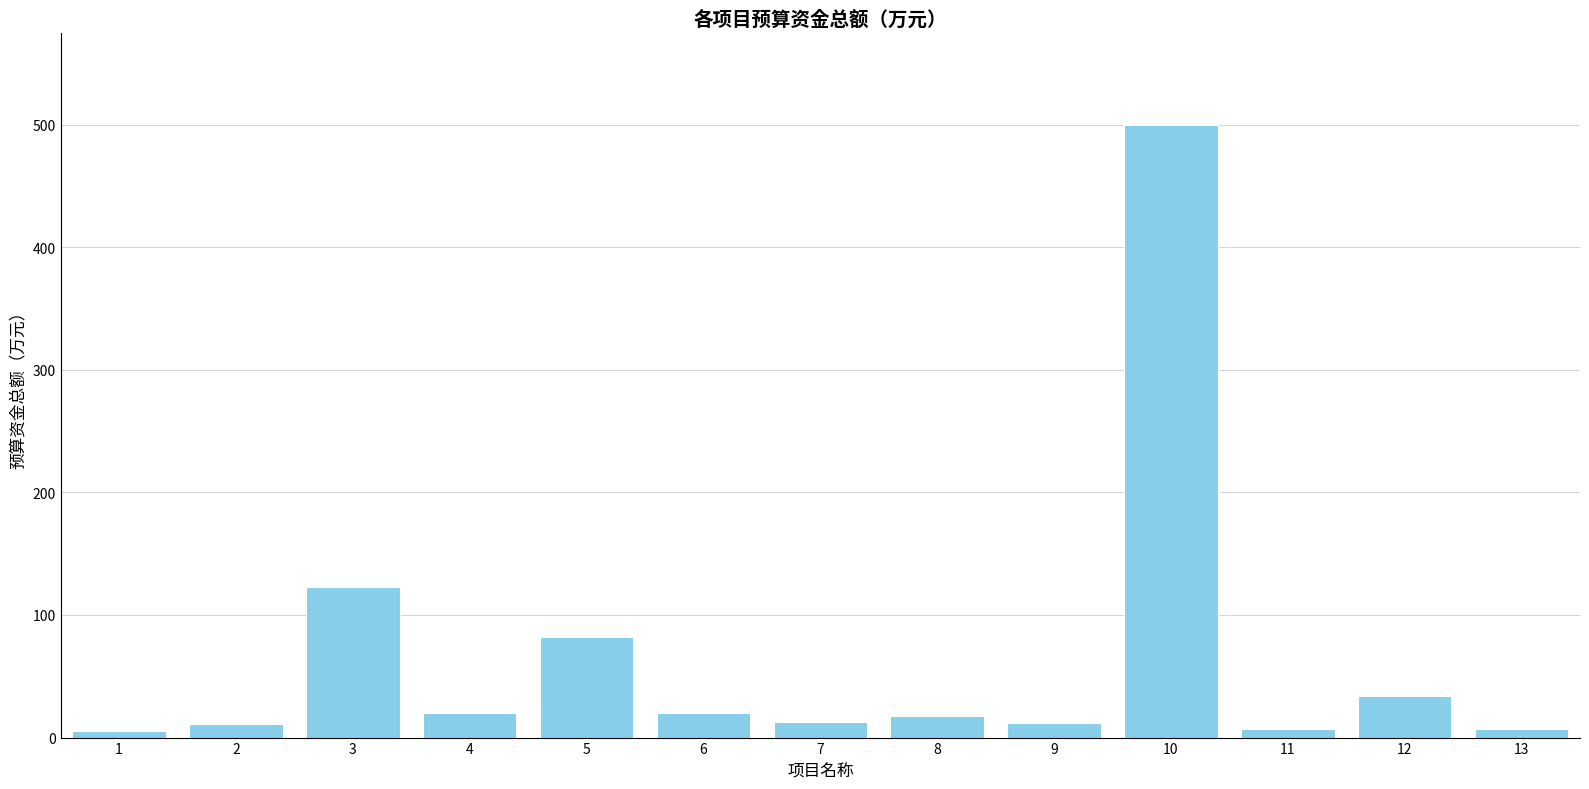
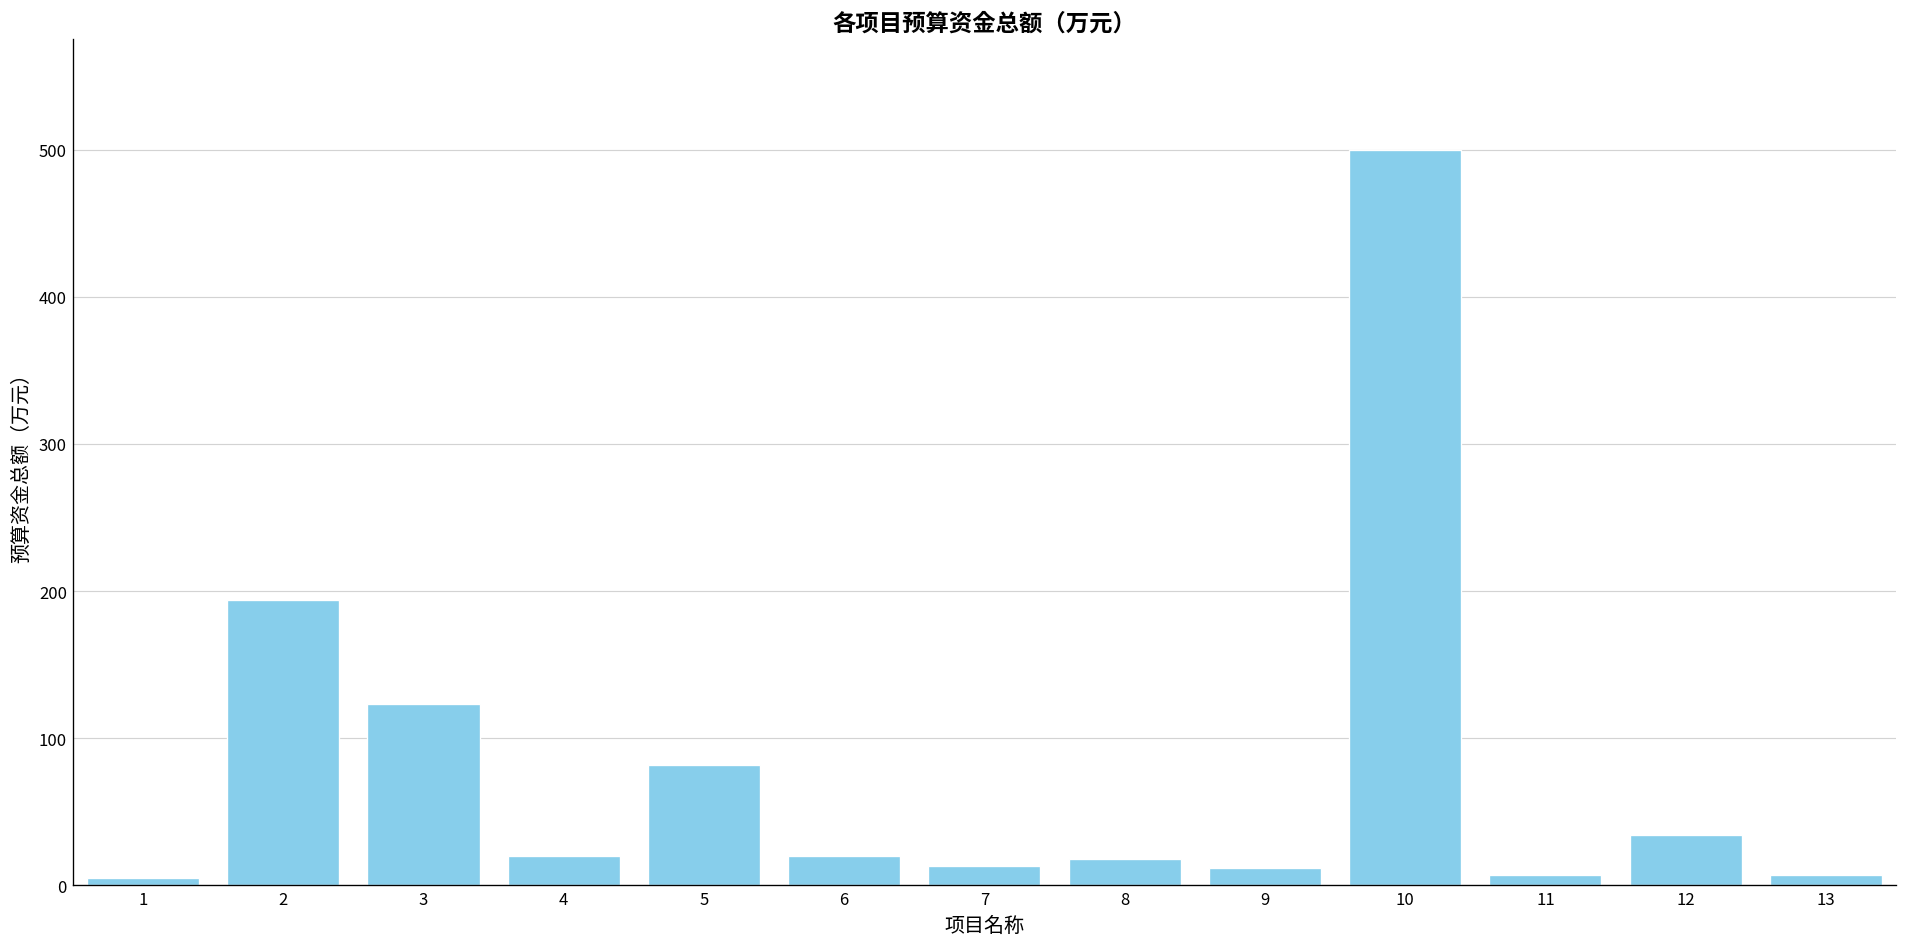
  {
    "1": 5,
-   "2": 11,
+   "2": 194,
    "3": 123,
    "4": 20,
    "5": 82,
    "6": 20,
    "7": 13,
    "8": 18,
    "9": 12,
    "10": 500,
    "11": 7,
    "12": 34,
    "13": 7
  }
